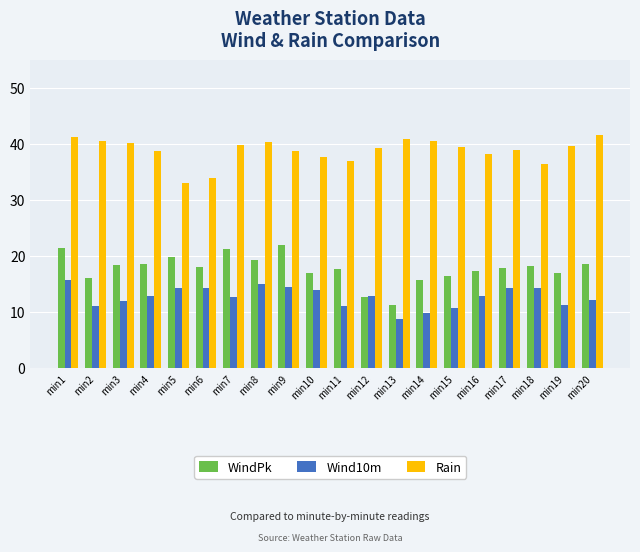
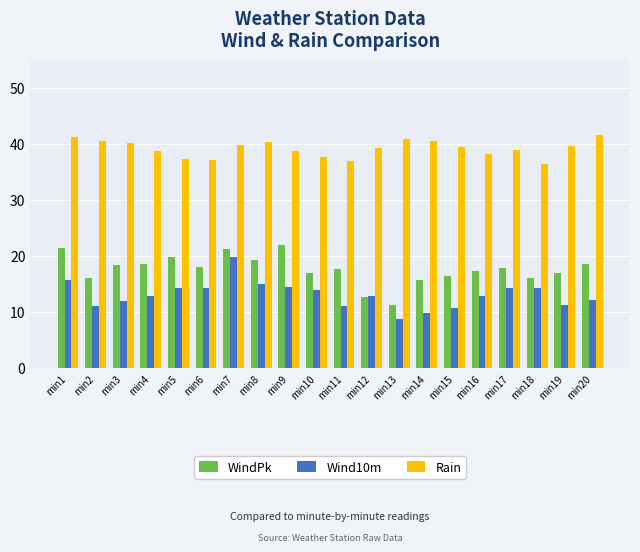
  {
    "WindPk": {
      "min1": 22,
      "min2": 16,
      "min3": 18,
      "min4": 19,
      "min5": 20,
      "min6": 18,
      "min7": 21,
      "min8": 19,
      "min9": 22,
      "min10": 17,
      "min11": 18,
      "min12": 13,
      "min13": 11,
      "min14": 16,
      "min15": 16,
      "min16": 17,
      "min17": 18,
-     "min18": 18,
+     "min18": 16,
      "min19": 17,
      "min20": 19
    },
    "Wind10m": {
      "min1": 16,
      "min2": 11,
      "min3": 12,
      "min4": 13,
      "min5": 14,
      "min6": 14,
-     "min7": 13,
+     "min7": 20,
      "min8": 15,
      "min9": 14,
      "min10": 14,
      "min11": 11,
      "min12": 13,
      "min13": 9,
      "min14": 10,
      "min15": 11,
      "min16": 13,
      "min17": 14,
      "min18": 14,
      "min19": 11,
      "min20": 12
    },
    "Rain": {
      "min1": 41,
      "min2": 41,
      "min3": 40,
      "min4": 39,
-     "min5": 33,
-     "min6": 34,
+     "min5": 37,
+     "min6": 37,
      "min7": 40,
      "min8": 40,
      "min9": 39,
      "min10": 38,
      "min11": 37,
      "min12": 39,
      "min13": 41,
      "min14": 41,
      "min15": 40,
      "min16": 38,
      "min17": 39,
      "min18": 37,
      "min19": 40,
      "min20": 42
    }
  }
